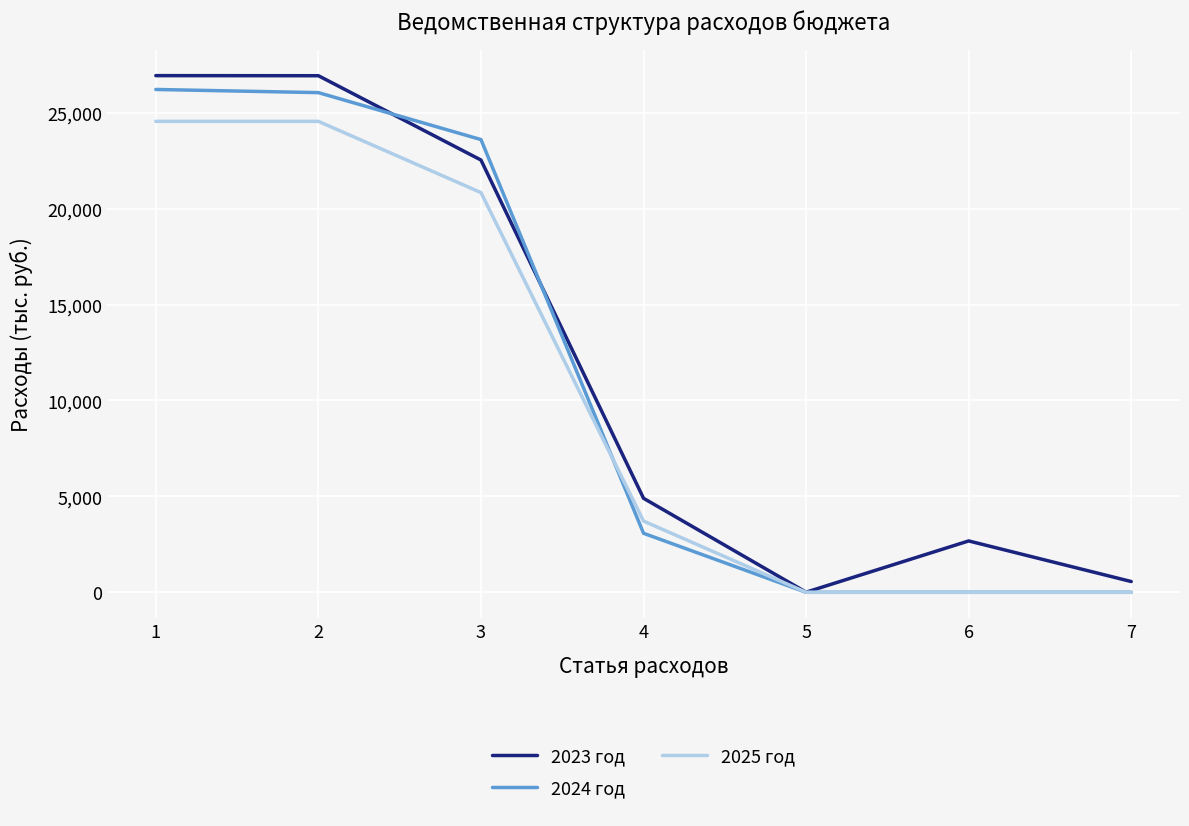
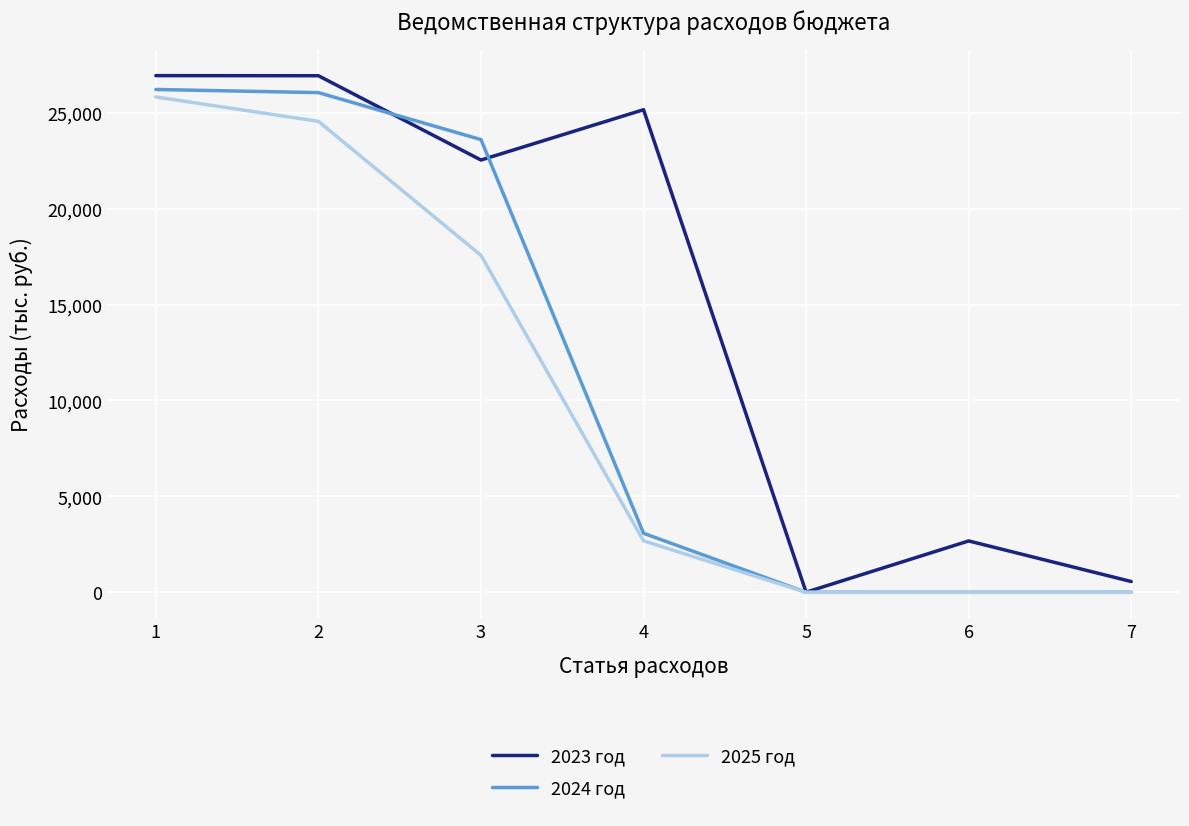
  {
    "2023 год": {
      "1": "26,900",
      "2": "26,900",
      "3": "22,500",
-     "4": "4,900",
+     "4": "25,200",
      "6": "2,700",
      "7": "600"
    },
    "2024 год": {
      "1": "26,200",
      "2": "26,000",
      "3": "23,600",
      "4": "3,100"
    },
    "2025 год": {
-     "1": "24,500",
+     "1": "25,800",
      "2": "24,500",
-     "3": "20,800",
-     "4": "3,700"
+     "3": "17,600",
+     "4": "2,700"
    }
  }
